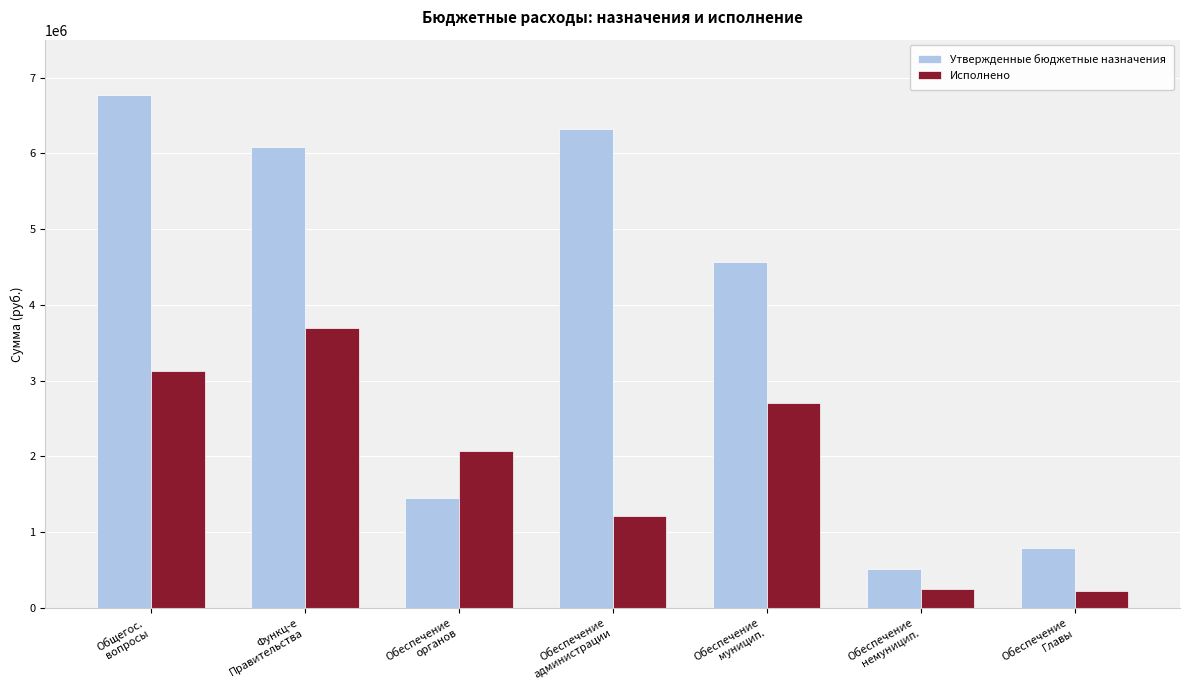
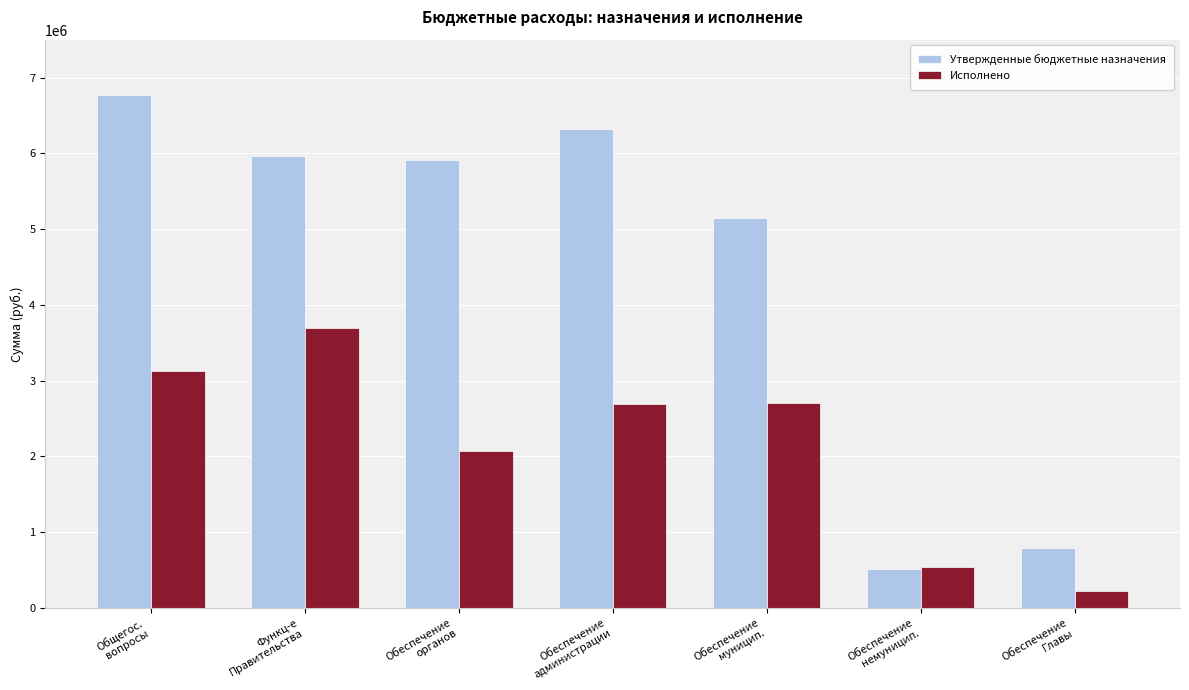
  {
    "Утвержденные бюджетные назначения": {
      "Общегос. вопросы": 6800000,
-     "Функц-е Правительства": 6100000,
-     "Обеспечение органов": 1500000,
+     "Функц-е Правительства": 6000000,
+     "Обеспечение органов": 5900000,
      "Обеспечение администрации": 6300000,
-     "Обеспечение муницип.": 4600000,
+     "Обеспечение муницип.": 5100000,
      "Обеспечение немуницип.": 500000,
      "Обеспечение Главы": 800000
    },
    "Исполнено": {
      "Общегос. вопросы": 3100000,
      "Функц-е Правительства": 3700000,
      "Обеспечение органов": 2100000,
-     "Обеспечение администрации": 1200000,
+     "Обеспечение администрации": 2700000,
      "Обеспечение муницип.": 2700000,
-     "Обеспечение немуницип.": 300000,
+     "Обеспечение немуницип.": 500000,
      "Обеспечение Главы": 200000
    }
  }
